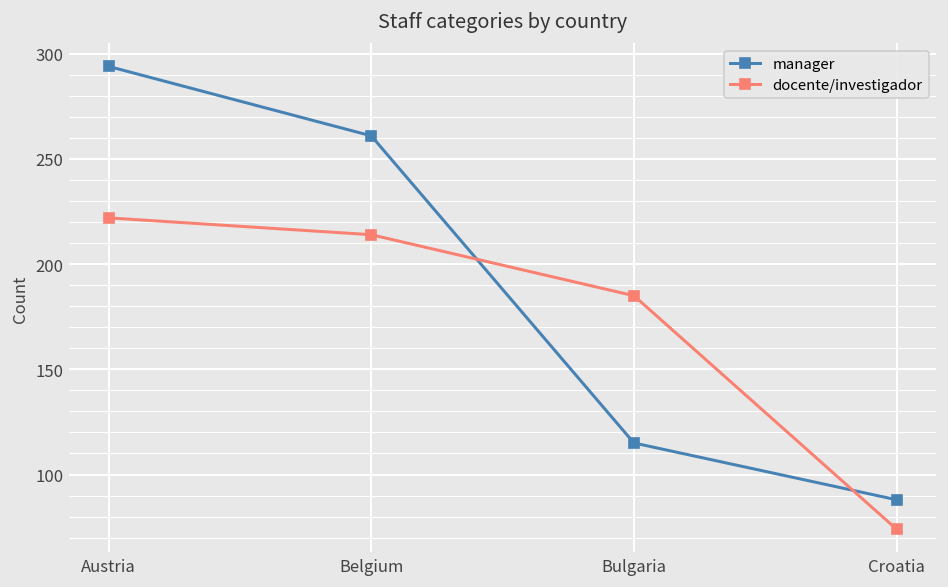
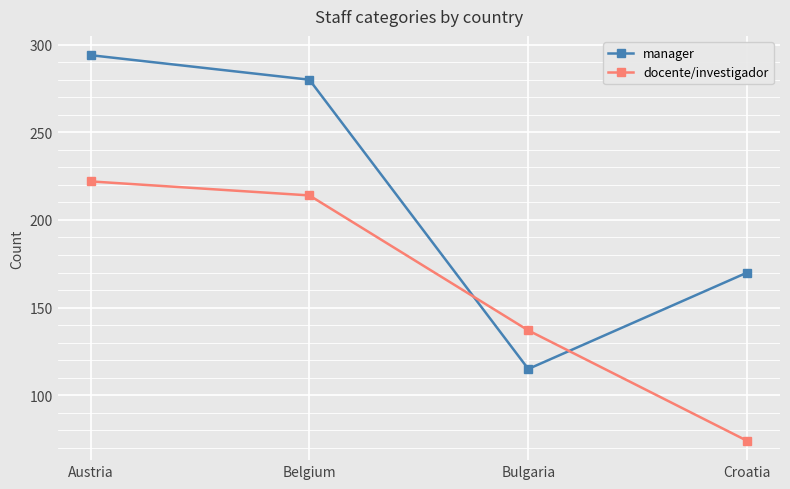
  {
    "manager": {
      "Austria": 294,
-     "Belgium": 261,
+     "Belgium": 280,
      "Bulgaria": 115,
-     "Croatia": 88
+     "Croatia": 170
    },
    "docente/investigador": {
      "Austria": 222,
      "Belgium": 214,
-     "Bulgaria": 185,
+     "Bulgaria": 137,
      "Croatia": 74
    }
  }
